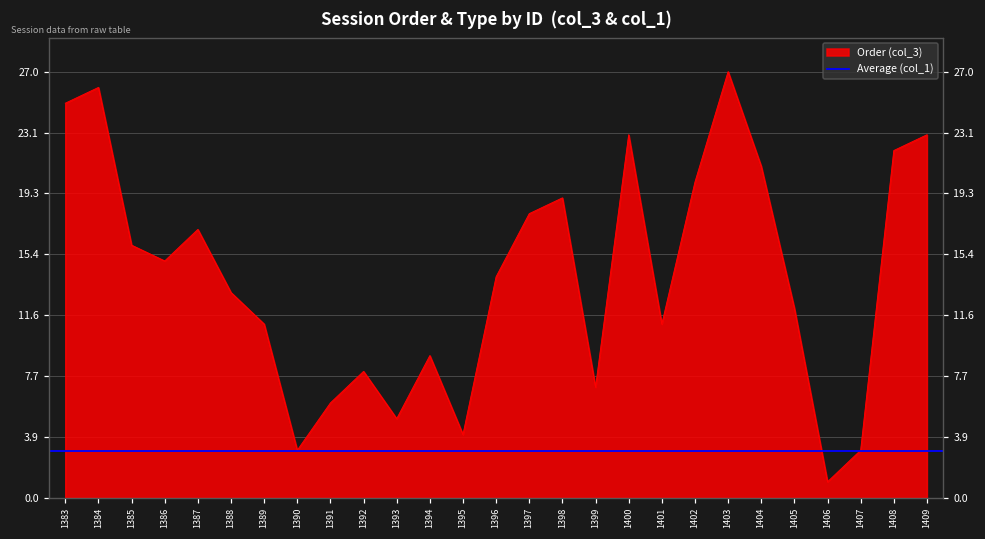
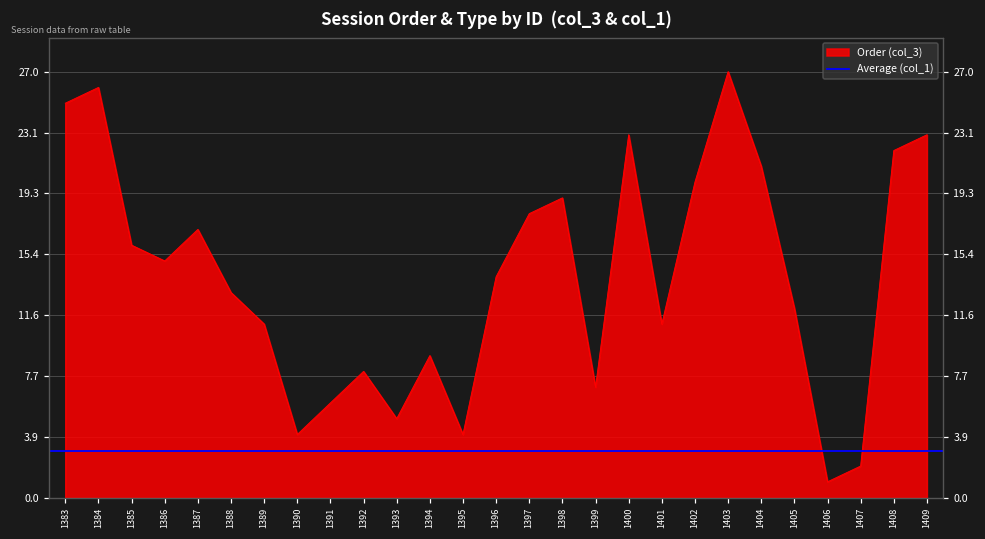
  {
    "1383": 25,
    "1384": 26,
    "1385": 16,
    "1386": 15,
    "1387": 17,
    "1388": 13,
    "1389": 11,
-   "1390": 3,
+   "1390": 4,
    "1391": 6,
    "1392": 8,
    "1393": 5,
    "1394": 9,
    "1395": 4,
    "1396": 14,
    "1397": 18,
    "1398": 19,
    "1399": 7,
    "1400": 23,
    "1401": 11,
    "1402": 20,
    "1403": 27,
    "1404": 21,
    "1405": 12,
    "1406": 1,
-   "1407": 3,
+   "1407": 2,
    "1408": 22,
    "1409": 23
  }
